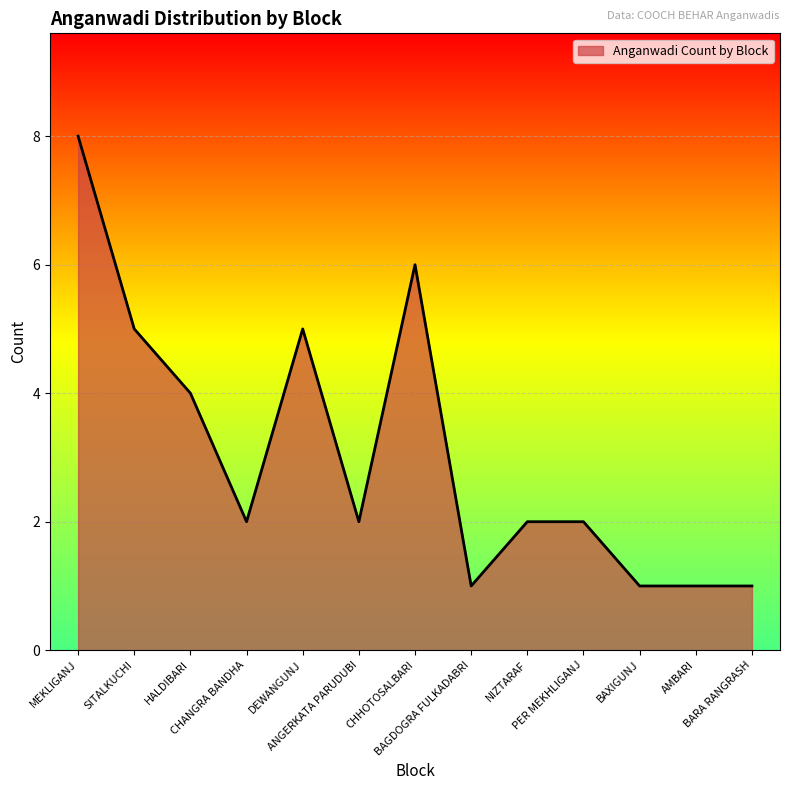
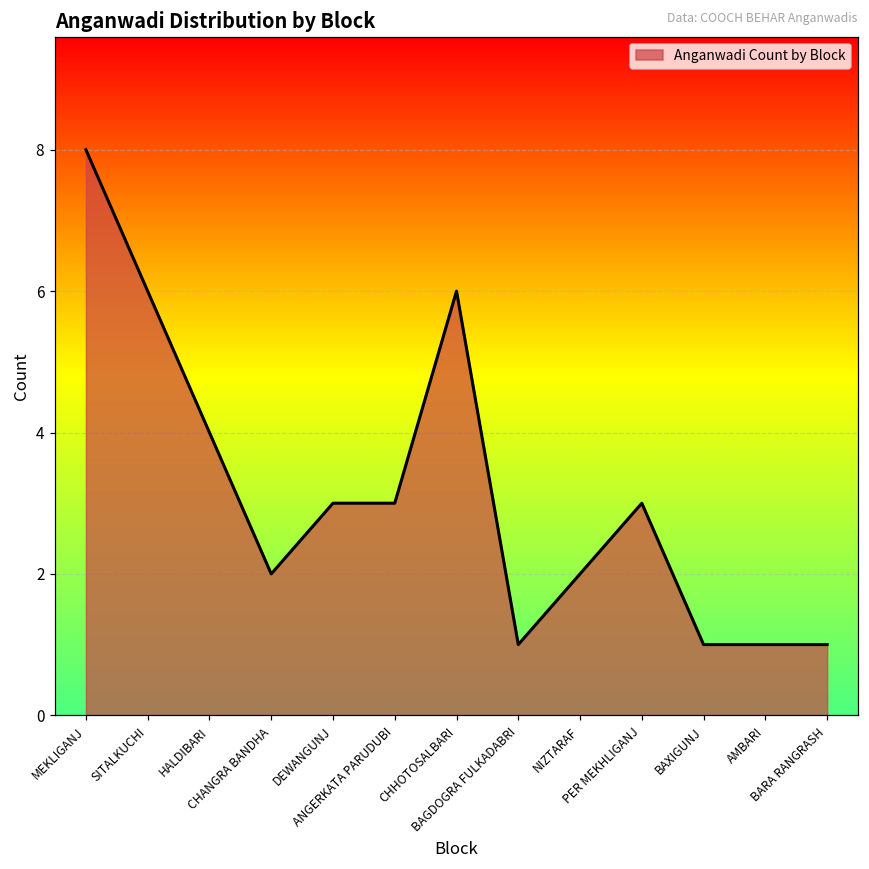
  {
    "MEKLIGANJ": 8,
-   "SITALKUCHI": 5,
+   "SITALKUCHI": 6,
    "HALDIBARI": 4,
    "CHANGRA BANDHA": 2,
-   "DEWANGUNJ": 5,
-   "ANGERKATA PARUDUBI": 2,
+   "DEWANGUNJ": 3,
+   "ANGERKATA PARUDUBI": 3,
    "CHHOTOSALBARI": 6,
    "BAGDOGRA FULKADABRI": 1,
    "NIZTARAF": 2,
-   "PER MEKHLIGANJ": 2,
+   "PER MEKHLIGANJ": 3,
    "BAXIGUNJ": 1,
    "AMBARI": 1,
    "BARA RANGRASH": 1
  }
